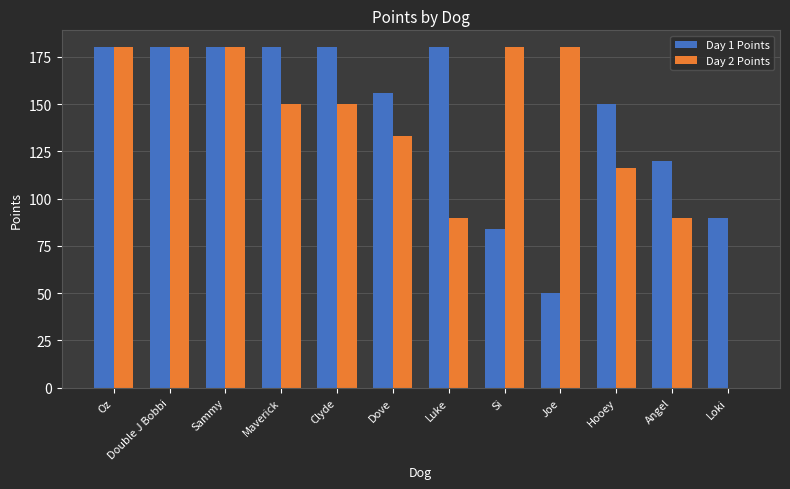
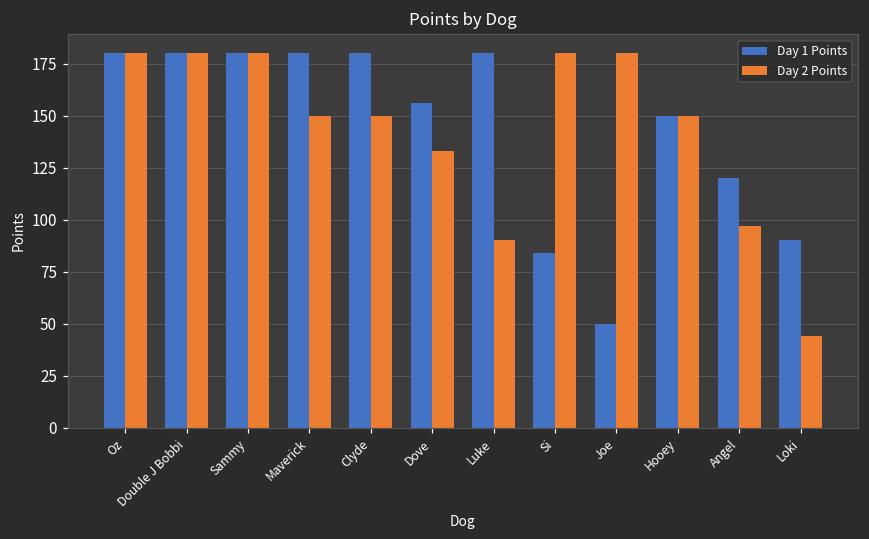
  {
    "Day 1 Points": {
      "Oz": 180,
      "Double J Bobbi": 180,
      "Sammy": 180,
      "Maverick": 180,
      "Clyde": 180,
      "Dove": 156,
      "Luke": 180,
      "Si": 84,
      "Joe": 50,
      "Hooey": 150,
      "Angel": 120,
      "Loki": 90
    },
    "Day 2 Points": {
      "Oz": 180,
      "Double J Bobbi": 180,
      "Sammy": 180,
      "Maverick": 150,
      "Clyde": 150,
      "Dove": 133,
      "Luke": 90,
      "Si": 180,
      "Joe": 180,
-     "Hooey": 116,
-     "Angel": 90,
-     "Loki": 0
+     "Hooey": 150,
+     "Angel": 97,
+     "Loki": 44
    }
  }
